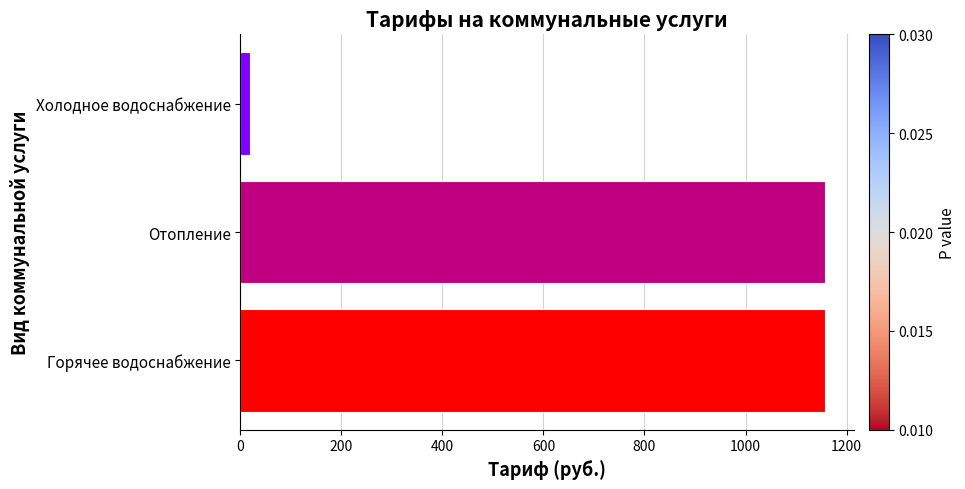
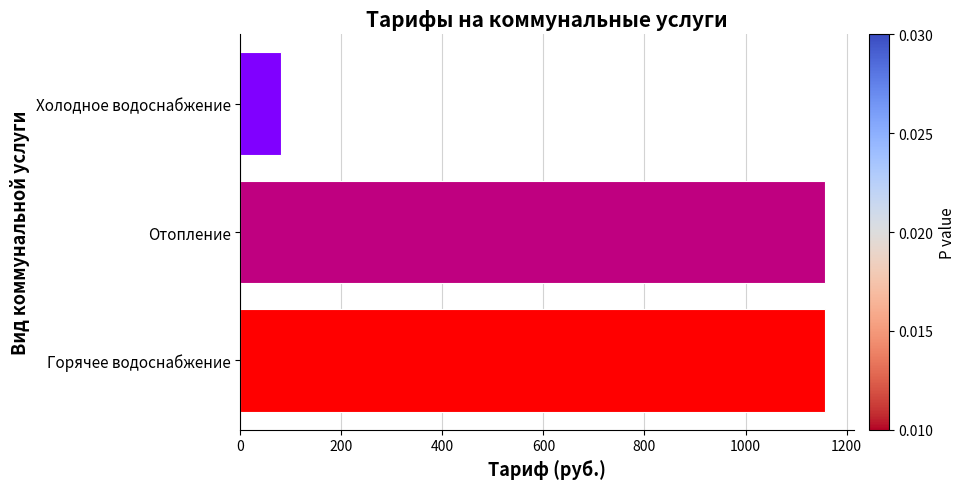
  {
-   "Холодное водоснабжение": 20,
+   "Холодное водоснабжение": 80,
    "Отопление": 1160,
    "Горячее водоснабжение": 1160
  }
